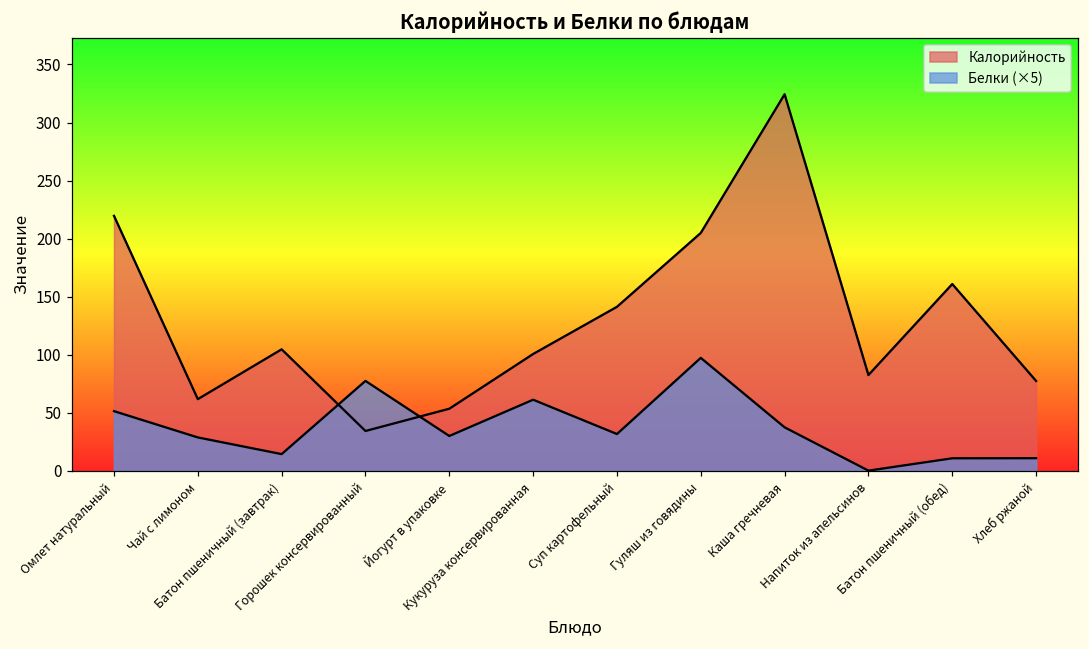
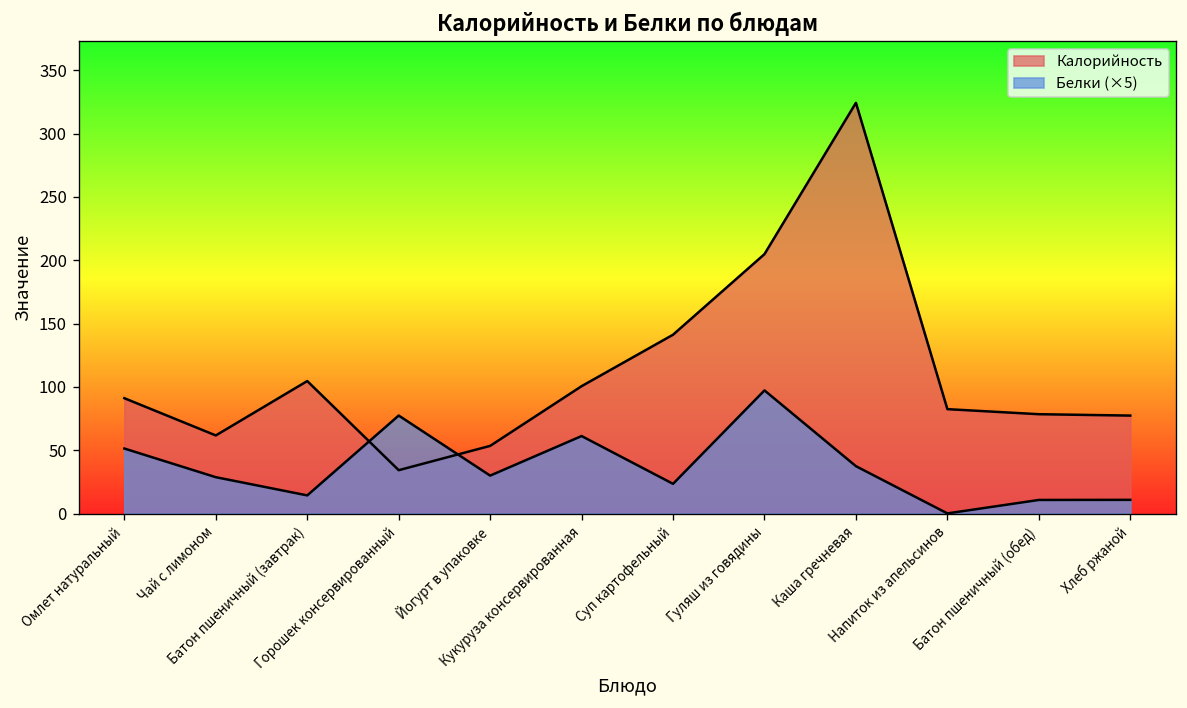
  {
    "Калорийность": {
-     "Омлет натуральный": 220,
+     "Омлет натуральный": 91,
      "Чай с лимоном": 62,
      "Батон пшеничный (завтрак)": 105,
      "Горошек консервированный": 34,
      "Йогурт в упаковке": 54,
      "Кукуруза консервированная": 101,
      "Суп картофельный": 141,
      "Гуляш из говядины": 205,
      "Каша гречневая": 324,
      "Напиток из апельсинов": 83,
-     "Батон пшеничный (обед)": 161,
+     "Батон пшеничный (обед)": 79,
      "Хлеб ржаной": 77
    },
    "Белки (×5)": {
      "Омлет натуральный": 51,
      "Чай с лимоном": 29,
      "Батон пшеничный (завтрак)": 14,
      "Горошек консервированный": 77,
      "Йогурт в упаковке": 30,
      "Кукуруза консервированная": 61,
-     "Суп картофельный": 32,
+     "Суп картофельный": 24,
      "Гуляш из говядины": 97,
      "Каша гречневая": 37,
      "Напиток из апельсинов": 0,
      "Батон пшеничный (обед)": 11,
      "Хлеб ржаной": 11
    }
  }
